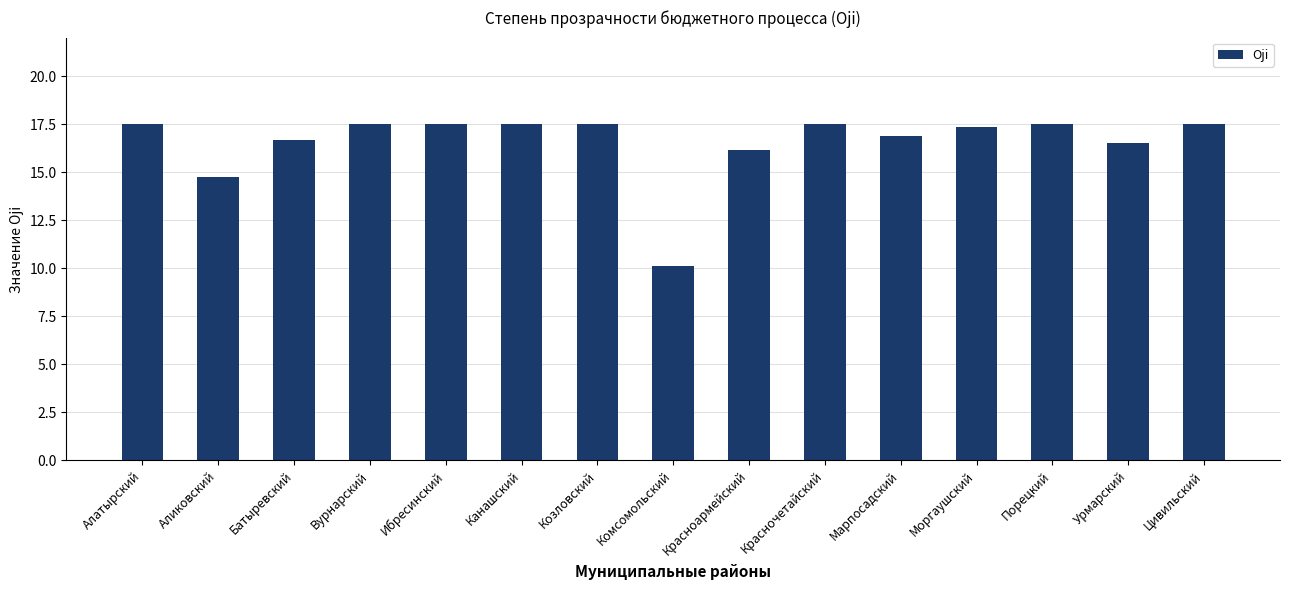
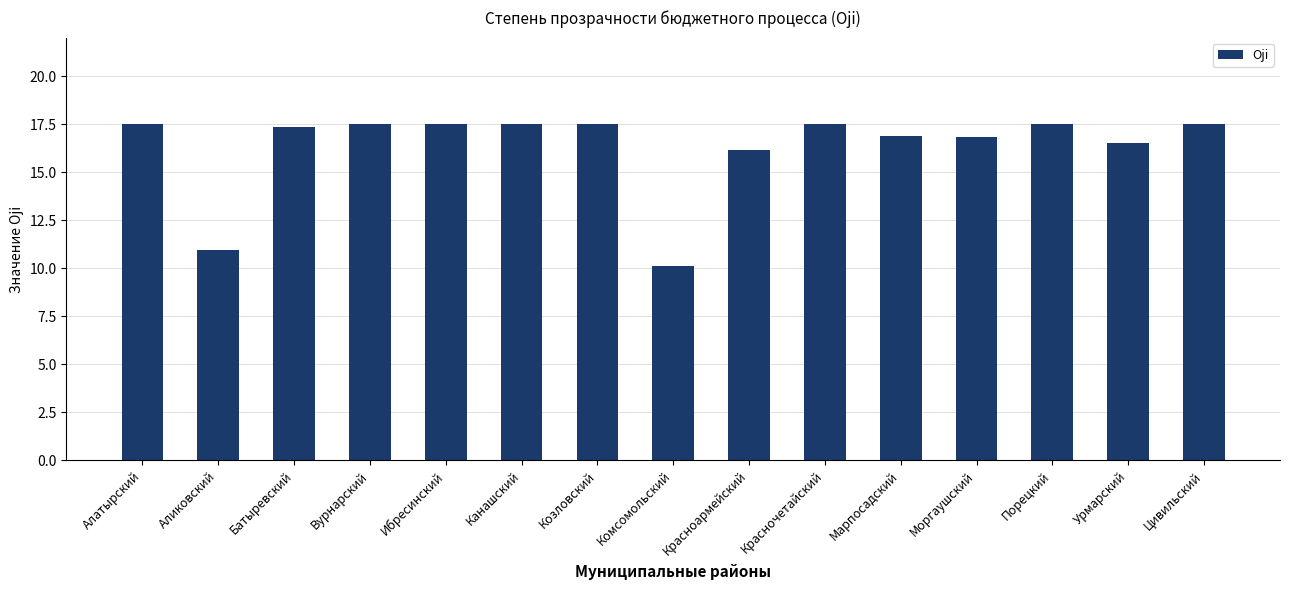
  {
    "Алатырский": 17.5,
-   "Аликовский": 14.7,
-   "Батыревский": 16.7,
+   "Аликовский": 10.9,
+   "Батыревский": 17.4,
    "Вурнарский": 17.5,
    "Ибресинский": 17.5,
    "Канашский": 17.5,
    "Козловский": 17.5,
    "Комсомольский": 10.1,
    "Красноармейский": 16.2,
    "Красночетайский": 17.5,
    "Марпосадский": 16.9,
-   "Моргаушский": 17.4,
+   "Моргаушский": 16.8,
    "Порецкий": 17.5,
    "Урмарский": 16.5,
    "Цивильский": 17.5
  }
